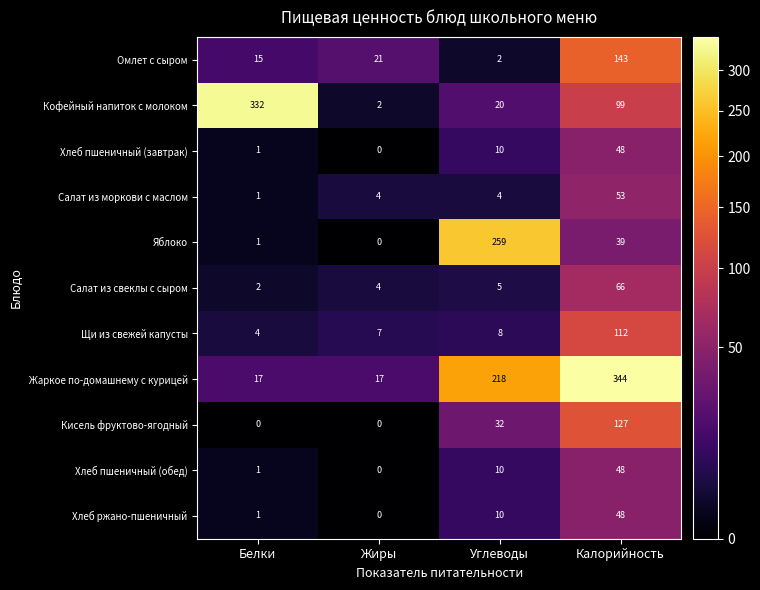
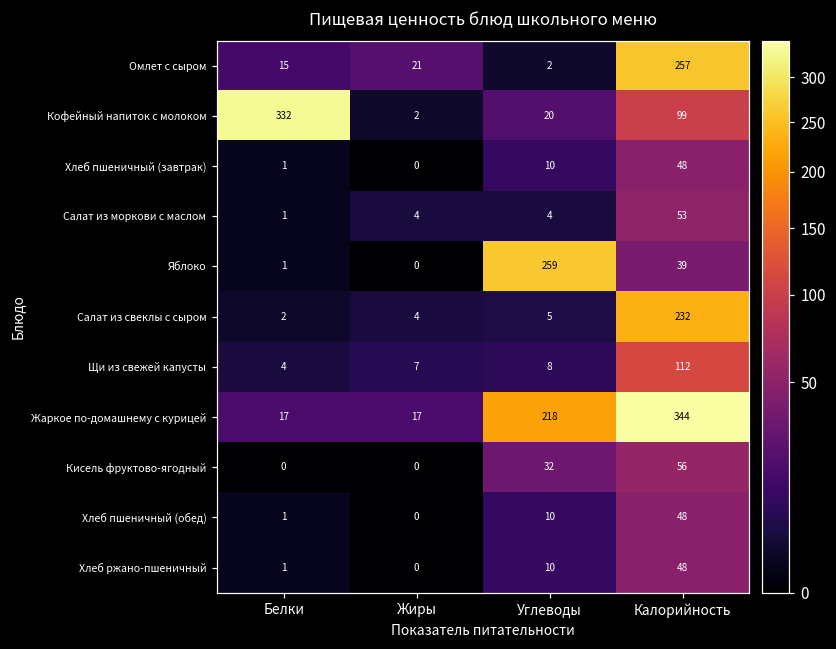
  {
    "Омлет с сыром": {
      "Белки": 15,
      "Жиры": 21,
      "Углеводы": 2,
-     "Калорийность": 143
+     "Калорийность": 257
    },
    "Кофейный напиток с молоком": {
      "Белки": 332,
      "Жиры": 2,
      "Углеводы": 20,
      "Калорийность": 99
    },
    "Хлеб пшеничный (завтрак)": {
      "Белки": 1,
      "Жиры": 0,
      "Углеводы": 10,
      "Калорийность": 48
    },
    "Салат из моркови с маслом": {
      "Белки": 1,
      "Жиры": 4,
      "Углеводы": 4,
      "Калорийность": 53
    },
    "Яблоко": {
      "Белки": 1,
      "Жиры": 0,
      "Углеводы": 259,
      "Калорийность": 39
    },
    "Салат из свеклы с сыром": {
      "Белки": 2,
      "Жиры": 4,
      "Углеводы": 5,
-     "Калорийность": 66
+     "Калорийность": 232
    },
    "Щи из свежей капусты": {
      "Белки": 4,
      "Жиры": 7,
      "Углеводы": 8,
      "Калорийность": 112
    },
    "Жаркое по-домашнему с курицей": {
      "Белки": 17,
      "Жиры": 17,
      "Углеводы": 218,
      "Калорийность": 344
    },
    "Кисель фруктово-ягодный": {
      "Белки": 0,
      "Жиры": 0,
      "Углеводы": 32,
-     "Калорийность": 127
+     "Калорийность": 56
    },
    "Хлеб пшеничный (обед)": {
      "Белки": 1,
      "Жиры": 0,
      "Углеводы": 10,
      "Калорийность": 48
    },
    "Хлеб ржано-пшеничный": {
      "Белки": 1,
      "Жиры": 0,
      "Углеводы": 10,
      "Калорийность": 48
    }
  }
